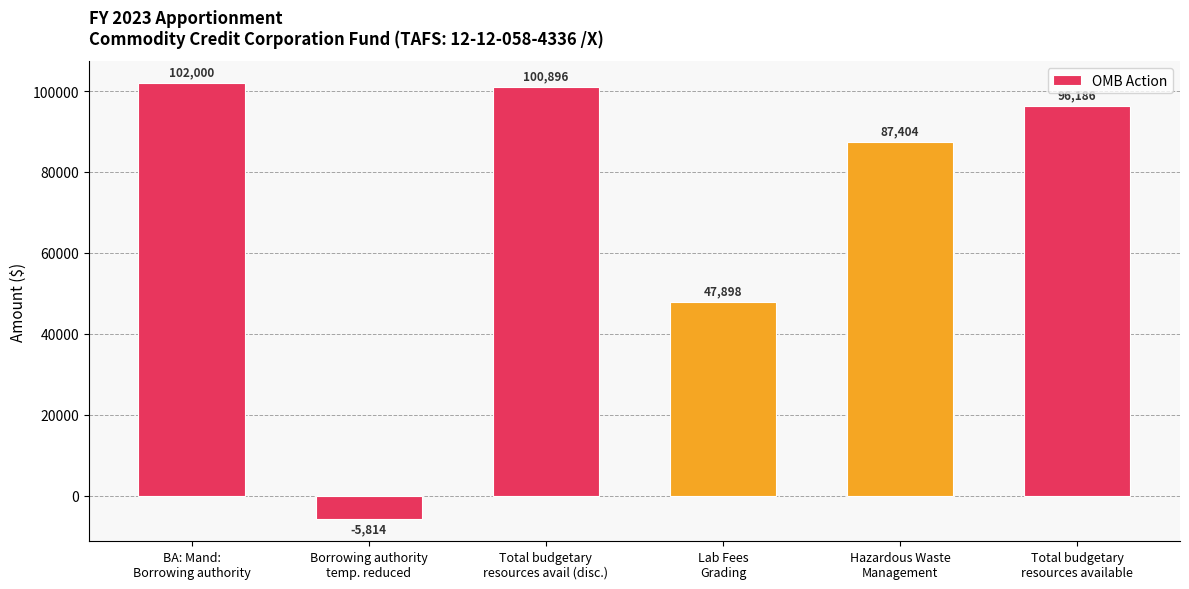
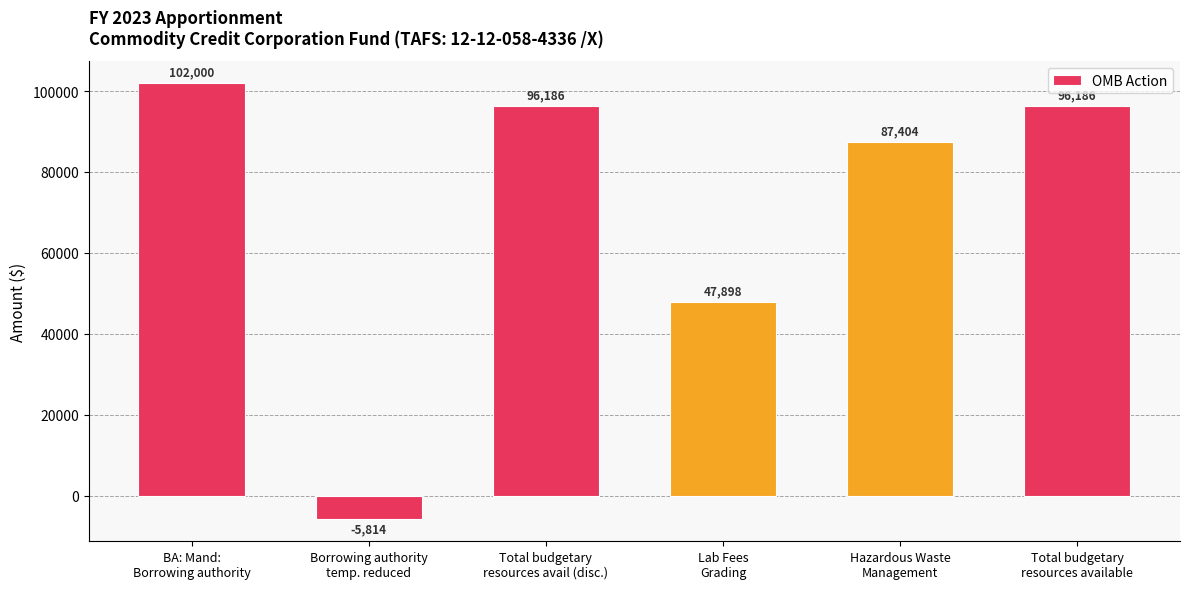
  {
    "BA: Mand: Borrowing authority": "102,000",
    "Borrowing authority temp. reduced": "-5,814",
-   "Total budgetary resources avail (disc.)": "100,896",
+   "Total budgetary resources avail (disc.)": "96,186",
    "Lab Fees Grading": "47,898",
    "Hazardous Waste Management": "87,404"
  }
